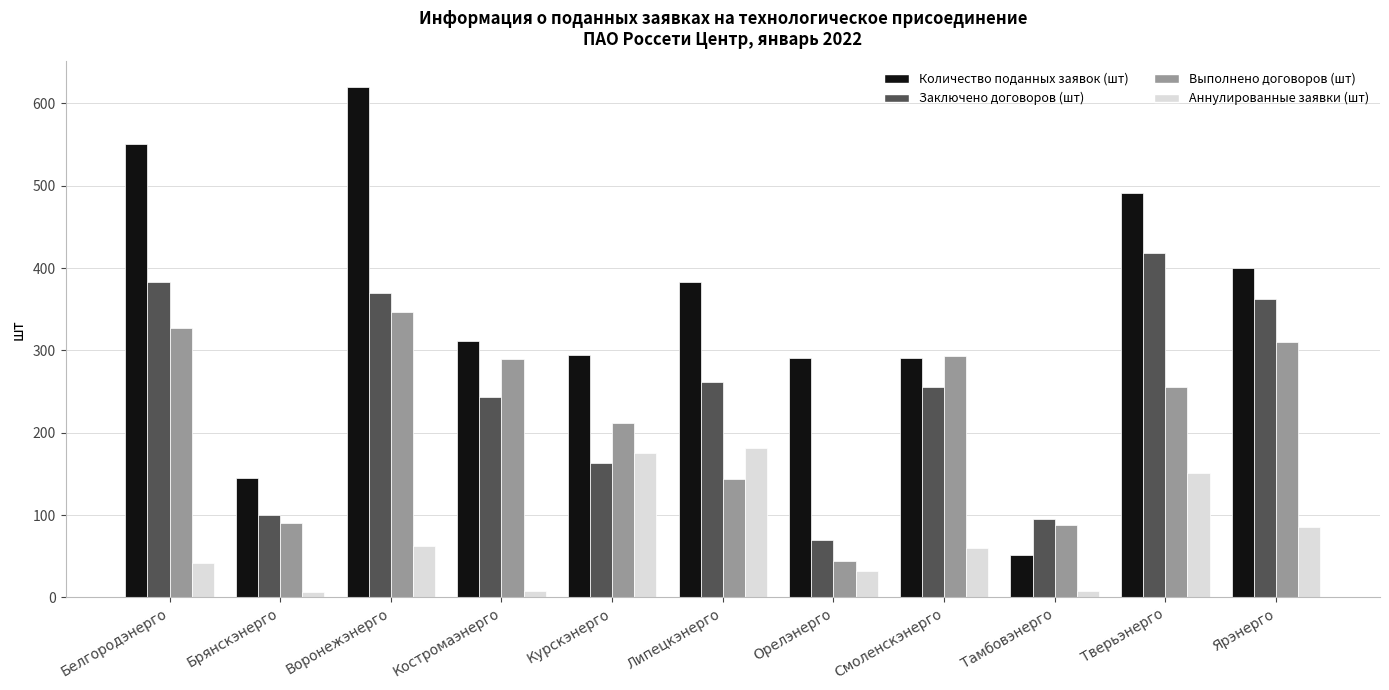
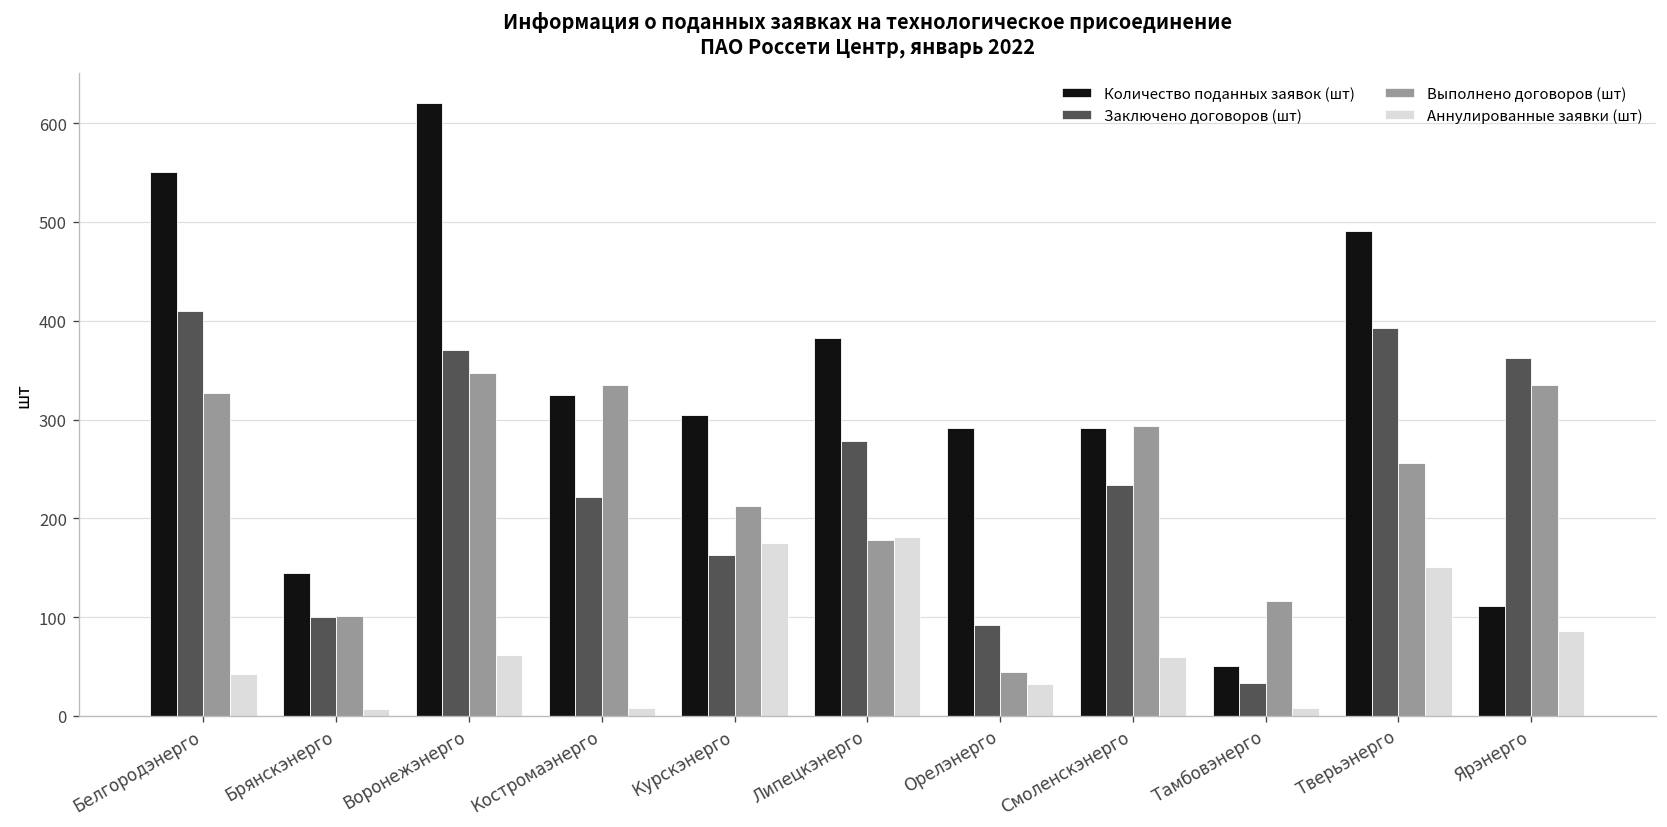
  {
    "Количество поданных заявок (шт)": {
      "Белгородэнерго": 550,
      "Брянскэнерго": 150,
      "Воронежэнерго": 620,
-     "Костромаэнерго": 310,
-     "Курскэнерго": 300,
+     "Костромаэнерго": 330,
+     "Курскэнерго": 310,
      "Липецкэнерго": 380,
      "Орелэнерго": 290,
      "Смоленскэнерго": 290,
      "Тамбовэнерго": 50,
      "Тверьэнерго": 490,
-     "Ярэнерго": 400
+     "Ярэнерго": 110
    },
    "Заключено договоров (шт)": {
-     "Белгородэнерго": 380,
+     "Белгородэнерго": 410,
      "Брянскэнерго": 100,
      "Воронежэнерго": 370,
-     "Костромаэнерго": 240,
+     "Костромаэнерго": 220,
      "Курскэнерго": 160,
-     "Липецкэнерго": 260,
-     "Орелэнерго": 70,
-     "Смоленскэнерго": 260,
-     "Тамбовэнерго": 100,
-     "Тверьэнерго": 420,
+     "Липецкэнерго": 280,
+     "Орелэнерго": 90,
+     "Смоленскэнерго": 230,
+     "Тамбовэнерго": 30,
+     "Тверьэнерго": 390,
      "Ярэнерго": 360
    },
    "Выполнено договоров (шт)": {
      "Белгородэнерго": 330,
-     "Брянскэнерго": 90,
+     "Брянскэнерго": 100,
      "Воронежэнерго": 350,
-     "Костромаэнерго": 290,
+     "Костромаэнерго": 340,
      "Курскэнерго": 210,
-     "Липецкэнерго": 140,
+     "Липецкэнерго": 180,
      "Орелэнерго": 40,
      "Смоленскэнерго": 290,
-     "Тамбовэнерго": 90,
+     "Тамбовэнерго": 120,
      "Тверьэнерго": 260,
-     "Ярэнерго": 310
+     "Ярэнерго": 340
    },
    "Аннулированные заявки (шт)": {
      "Белгородэнерго": 40,
      "Брянскэнерго": 10,
      "Воронежэнерго": 60,
      "Костромаэнерго": 10,
      "Курскэнерго": 180,
      "Липецкэнерго": 180,
      "Орелэнерго": 30,
      "Смоленскэнерго": 60,
      "Тамбовэнерго": 10,
      "Тверьэнерго": 150,
      "Ярэнерго": 90
    }
  }
